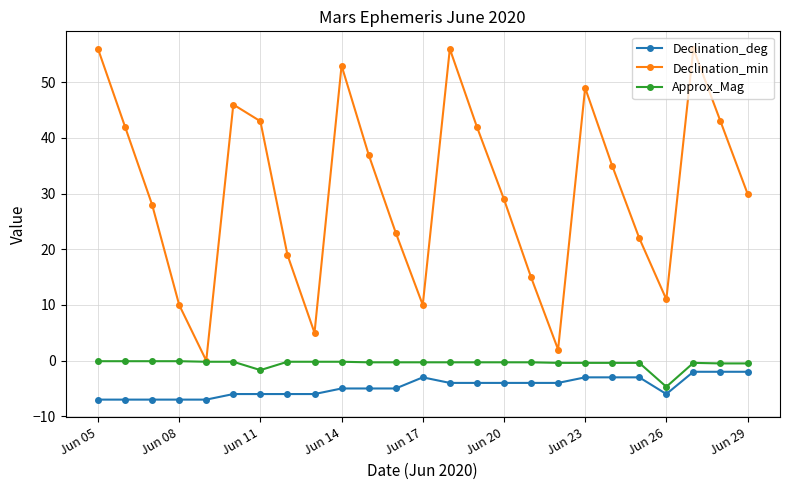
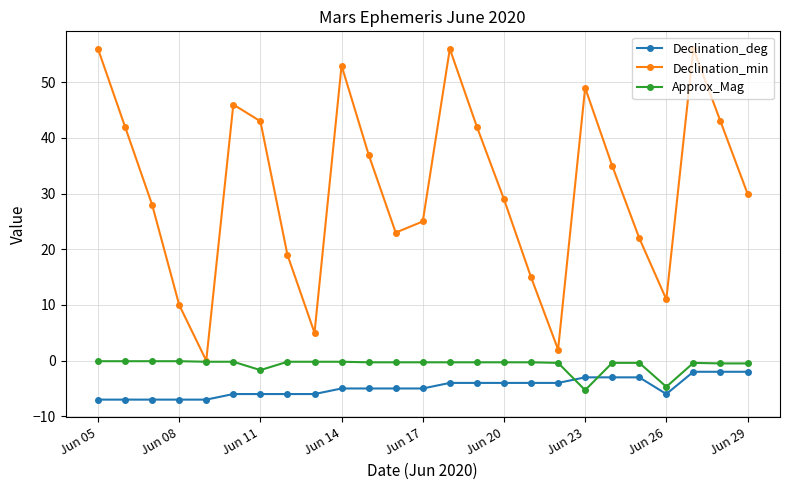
  {
    "Declination_deg": {
      "Jun 05": -7,
      "Jun 08": -7,
      "Jun 11": -6,
      "Jun 14": -5,
-     "Jun 17": -3,
+     "Jun 17": -5,
      "Jun 20": -4,
      "Jun 23": -3,
      "Jun 26": -6,
      "Jun 29": -2
    },
    "Declination_min": {
      "Jun 05": 56,
      "Jun 08": 10,
      "Jun 11": 43,
      "Jun 14": 53,
-     "Jun 17": 10,
+     "Jun 17": 25,
      "Jun 20": 29,
      "Jun 23": 49,
      "Jun 26": 11,
      "Jun 29": 30
    },
    "Approx_Mag": {
      "Jun 05": 0,
      "Jun 08": 0,
      "Jun 11": -2,
      "Jun 14": 0,
      "Jun 17": 0,
      "Jun 20": 0,
-     "Jun 23": 0,
+     "Jun 23": -5,
      "Jun 26": -5,
      "Jun 29": -1
    }
  }
